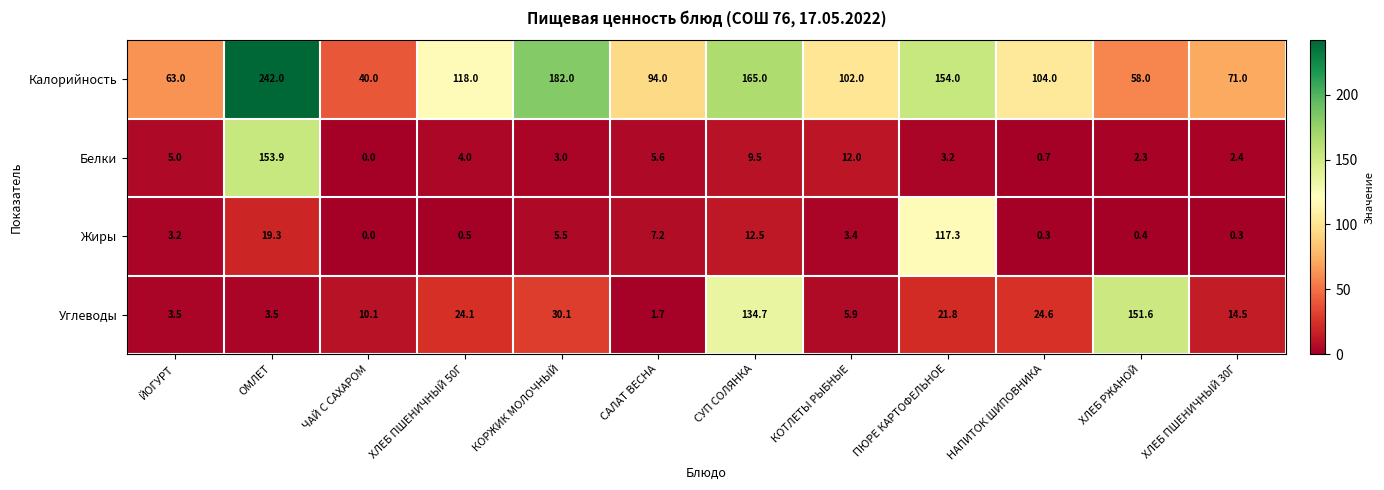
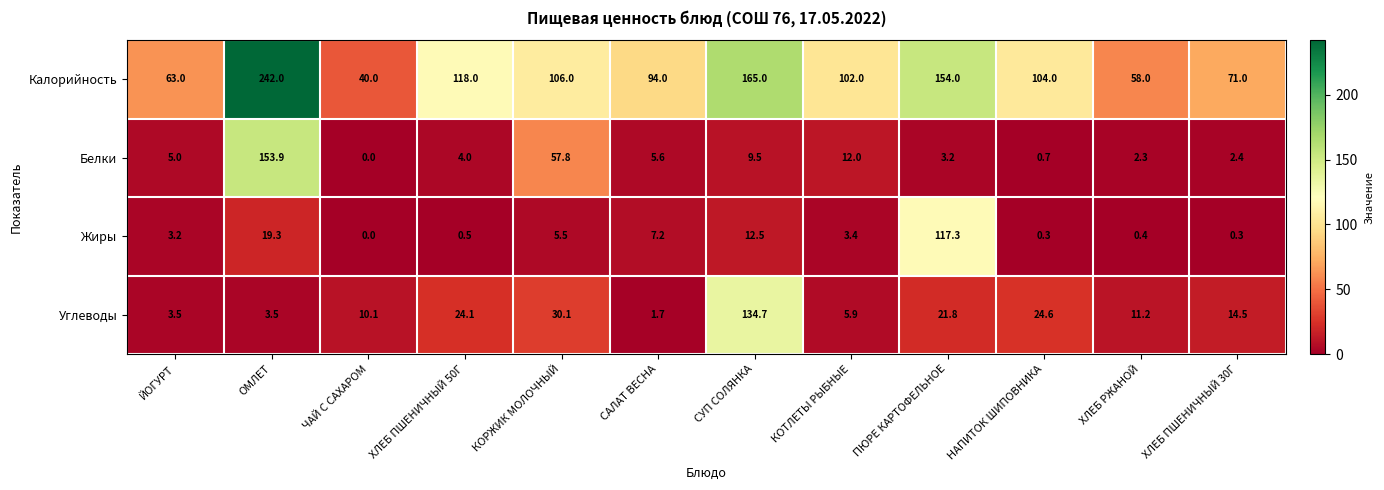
  {
    "Калорийность": {
      "ЙОГУРТ": 63.0,
      "ОМЛЕТ": 242.0,
      "ЧАЙ С САХАРОМ": 40.0,
      "ХЛЕБ ПШЕНИЧНЫЙ 50Г": 118.0,
-     "КОРЖИК МОЛОЧНЫЙ": 182.0,
+     "КОРЖИК МОЛОЧНЫЙ": 106.0,
      "САЛАТ ВЕСНА": 94.0,
      "СУП СОЛЯНКА": 165.0,
      "КОТЛЕТЫ РЫБНЫЕ": 102.0,
      "ПЮРЕ КАРТОФЕЛЬНОЕ": 154.0,
      "НАПИТОК ШИПОВНИКА": 104.0,
      "ХЛЕБ РЖАНОЙ": 58.0,
      "ХЛЕБ ПШЕНИЧНЫЙ 30Г": 71.0
    },
    "Белки": {
      "ЙОГУРТ": 5.0,
      "ОМЛЕТ": 153.9,
      "ЧАЙ С САХАРОМ": 0.0,
      "ХЛЕБ ПШЕНИЧНЫЙ 50Г": 4.0,
-     "КОРЖИК МОЛОЧНЫЙ": 3.0,
+     "КОРЖИК МОЛОЧНЫЙ": 57.8,
      "САЛАТ ВЕСНА": 5.6,
      "СУП СОЛЯНКА": 9.5,
      "КОТЛЕТЫ РЫБНЫЕ": 12.0,
      "ПЮРЕ КАРТОФЕЛЬНОЕ": 3.2,
      "НАПИТОК ШИПОВНИКА": 0.7,
      "ХЛЕБ РЖАНОЙ": 2.3,
      "ХЛЕБ ПШЕНИЧНЫЙ 30Г": 2.4
    },
    "Жиры": {
      "ЙОГУРТ": 3.2,
      "ОМЛЕТ": 19.3,
      "ЧАЙ С САХАРОМ": 0.0,
      "ХЛЕБ ПШЕНИЧНЫЙ 50Г": 0.5,
      "КОРЖИК МОЛОЧНЫЙ": 5.5,
      "САЛАТ ВЕСНА": 7.2,
      "СУП СОЛЯНКА": 12.5,
      "КОТЛЕТЫ РЫБНЫЕ": 3.4,
      "ПЮРЕ КАРТОФЕЛЬНОЕ": 117.3,
      "НАПИТОК ШИПОВНИКА": 0.3,
      "ХЛЕБ РЖАНОЙ": 0.4,
      "ХЛЕБ ПШЕНИЧНЫЙ 30Г": 0.3
    },
    "Углеводы": {
      "ЙОГУРТ": 3.5,
      "ОМЛЕТ": 3.5,
      "ЧАЙ С САХАРОМ": 10.1,
      "ХЛЕБ ПШЕНИЧНЫЙ 50Г": 24.1,
      "КОРЖИК МОЛОЧНЫЙ": 30.1,
      "САЛАТ ВЕСНА": 1.7,
      "СУП СОЛЯНКА": 134.7,
      "КОТЛЕТЫ РЫБНЫЕ": 5.9,
      "ПЮРЕ КАРТОФЕЛЬНОЕ": 21.8,
      "НАПИТОК ШИПОВНИКА": 24.6,
-     "ХЛЕБ РЖАНОЙ": 151.6,
+     "ХЛЕБ РЖАНОЙ": 11.2,
      "ХЛЕБ ПШЕНИЧНЫЙ 30Г": 14.5
    }
  }
